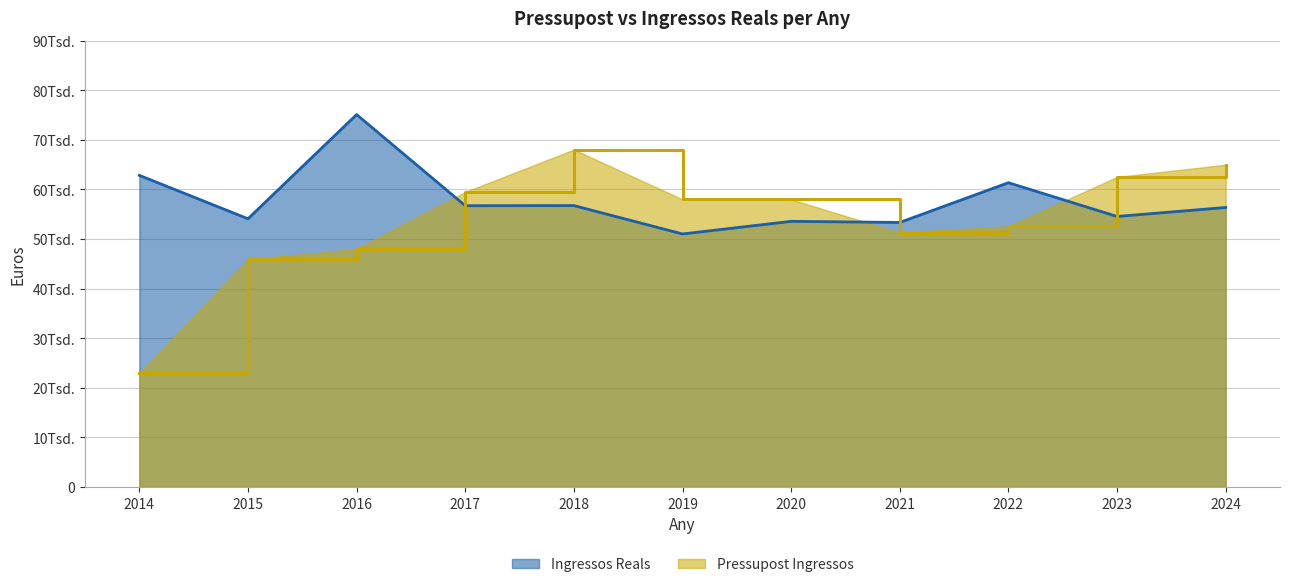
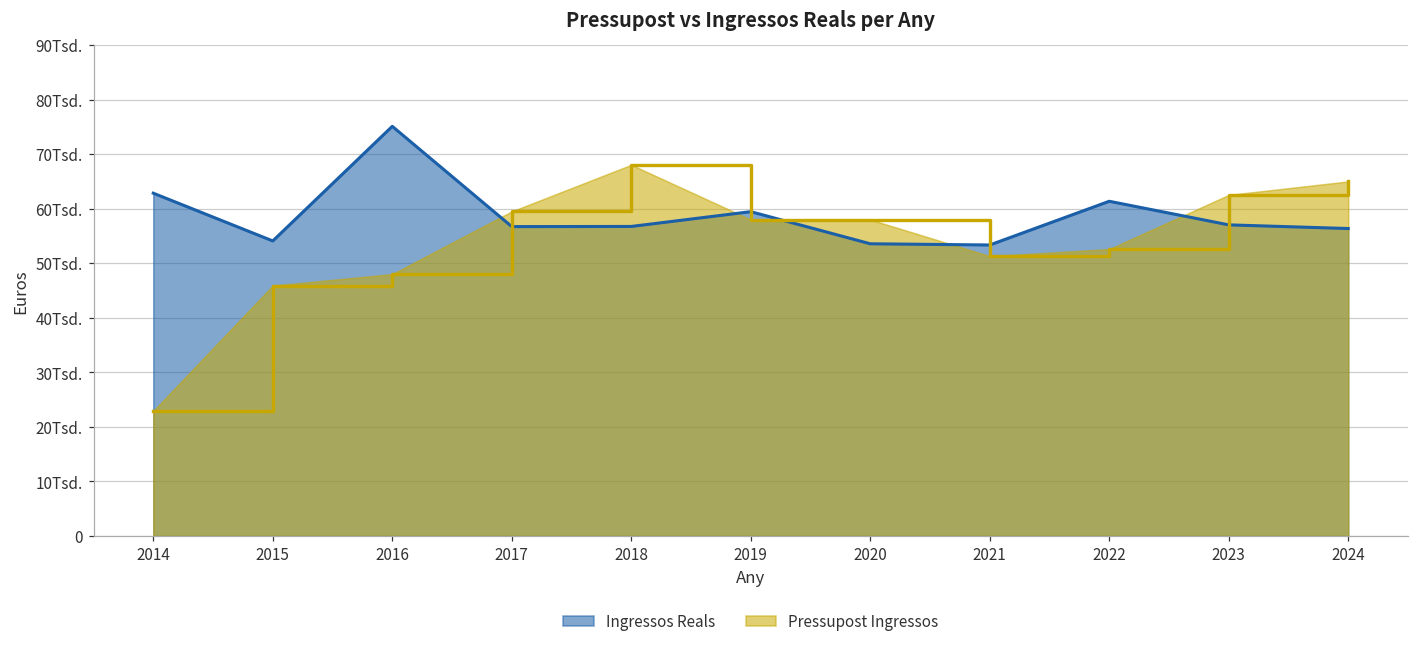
  {
    "Ingressos Reals": {
      "2014": "63Tsd.",
      "2015": "54Tsd.",
      "2016": "75Tsd.",
      "2017": "57Tsd.",
      "2018": "57Tsd.",
-     "2019": "51Tsd.",
+     "2019": "59Tsd.",
      "2020": "54Tsd.",
      "2021": "53Tsd.",
      "2022": "61Tsd.",
-     "2023": "55Tsd.",
+     "2023": "57Tsd.",
      "2024": "56Tsd."
    },
    "Pressupost Ingressos": {
      "2014": "23Tsd.",
      "2015": "46Tsd.",
      "2016": "48Tsd.",
      "2017": "59Tsd.",
      "2018": "68Tsd.",
      "2019": "58Tsd.",
      "2020": "58Tsd.",
      "2021": "51Tsd.",
      "2022": "53Tsd.",
      "2023": "63Tsd.",
      "2024": "65Tsd."
    }
  }
